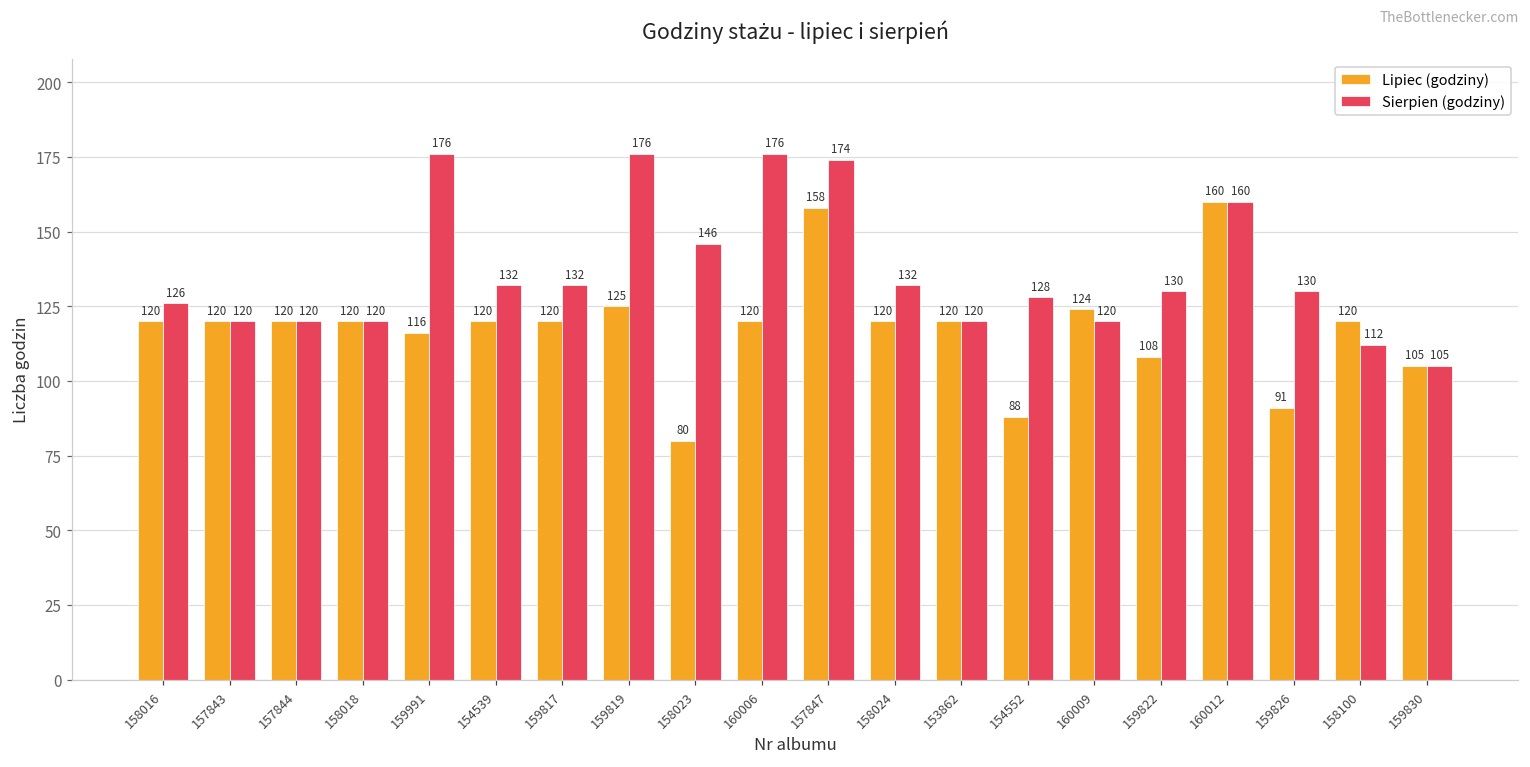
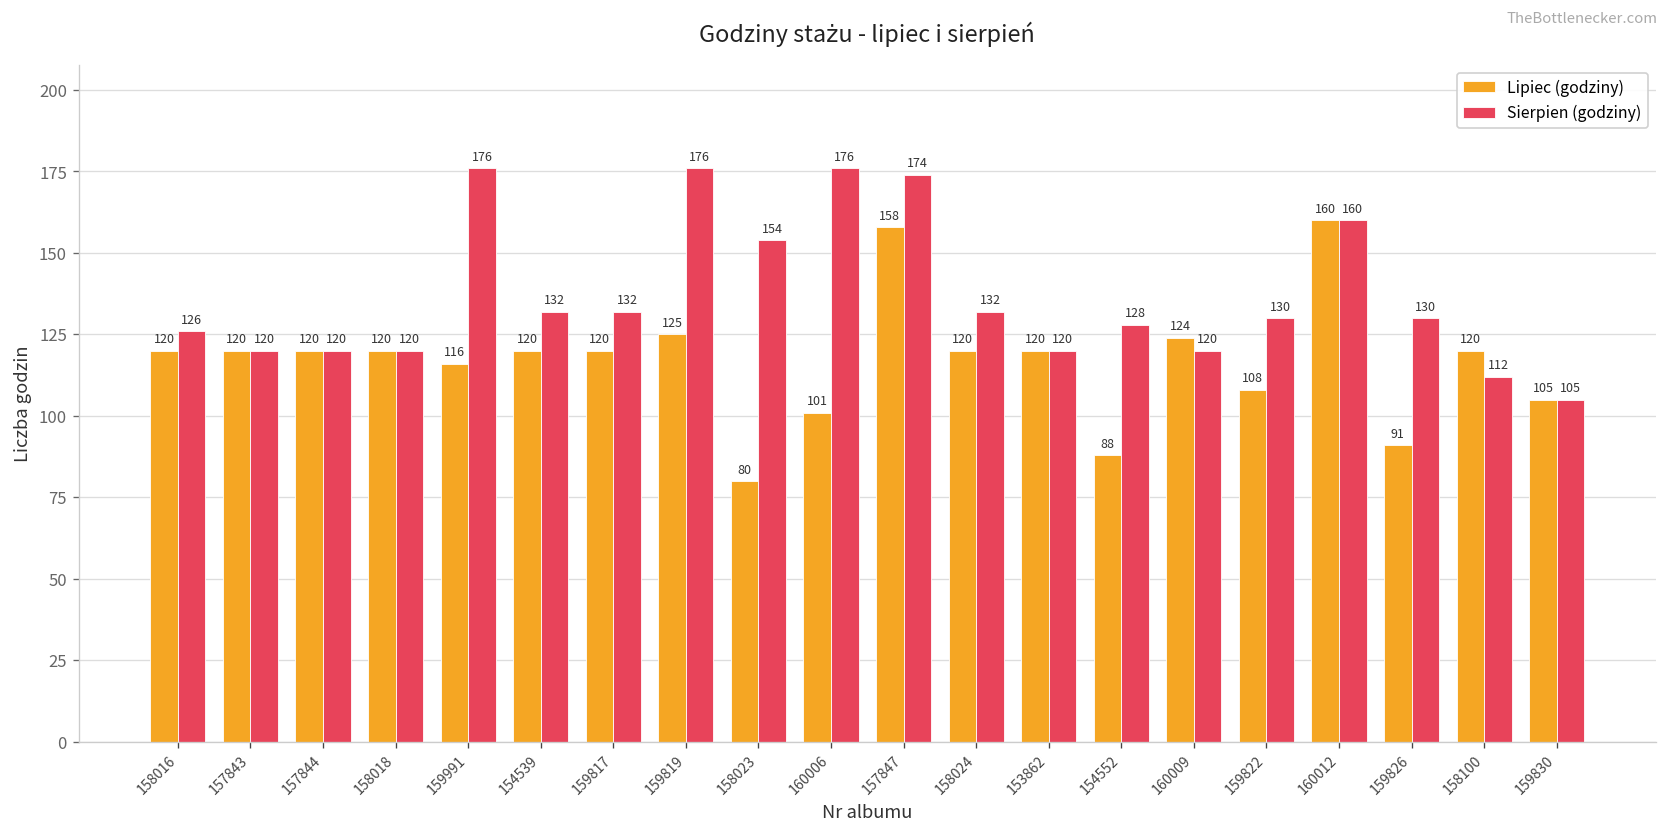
  {
    "Lipiec (godziny)": {
      "158016": 120,
      "157843": 120,
      "157844": 120,
      "158018": 120,
      "159991": 116,
      "154539": 120,
      "159817": 120,
      "159819": 125,
      "158023": 80,
-     "160006": 120,
+     "160006": 101,
      "157847": 158,
      "158024": 120,
      "153862": 120,
      "154552": 88,
      "160009": 124,
      "159822": 108,
      "160012": 160,
      "159826": 91,
      "158100": 120,
      "159830": 105
    },
    "Sierpien (godziny)": {
      "158016": 126,
      "157843": 120,
      "157844": 120,
      "158018": 120,
      "159991": 176,
      "154539": 132,
      "159817": 132,
      "159819": 176,
-     "158023": 146,
+     "158023": 154,
      "160006": 176,
      "157847": 174,
      "158024": 132,
      "153862": 120,
      "154552": 128,
      "160009": 120,
      "159822": 130,
      "160012": 160,
      "159826": 130,
      "158100": 112,
      "159830": 105
    }
  }
